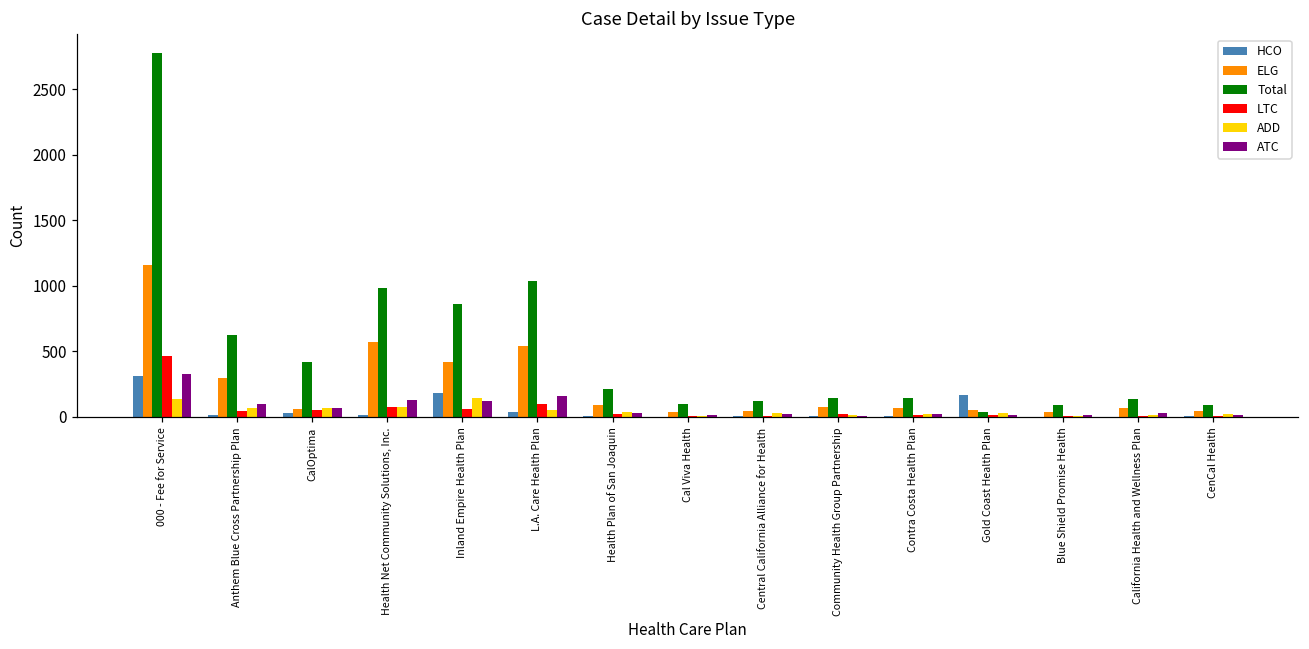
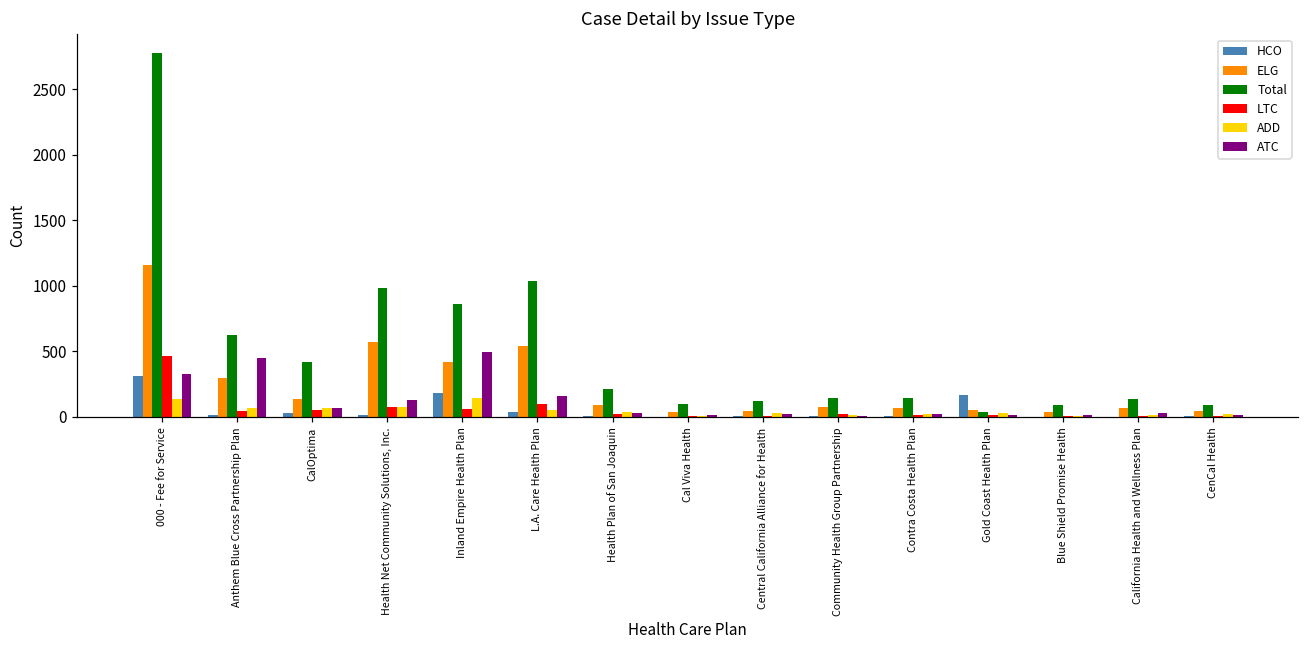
  {
    "HCO": {
      "000 - Fee for Service": 310,
      "CalOptima": 30,
      "Inland Empire Health Plan": 190,
      "L.A. Care Health Plan": 40,
      "Gold Coast Health Plan": 160
    },
    "ELG": {
      "000 - Fee for Service": 1160,
      "Anthem Blue Cross Partnership Plan": 300,
-     "CalOptima": 60,
+     "CalOptima": 140,
      "Health Net Community Solutions, Inc.": 570,
      "Inland Empire Health Plan": 420,
      "L.A. Care Health Plan": 540,
      "Health Plan of San Joaquin": 90,
      "Cal Viva Health": 40,
      "Central California Alliance for Health": 40,
      "Community Health Group Partnership": 80,
      "Contra Costa Health Plan": 70,
      "Gold Coast Health Plan": 50,
      "Blue Shield Promise Health": 40,
      "California Health and Wellness Plan": 60,
      "CenCal Health": 40
    },
    "Total": {
      "000 - Fee for Service": 2780,
      "Anthem Blue Cross Partnership Plan": 630,
      "CalOptima": 420,
      "Health Net Community Solutions, Inc.": 980,
      "Inland Empire Health Plan": 860,
      "L.A. Care Health Plan": 1030,
      "Health Plan of San Joaquin": 210,
      "Cal Viva Health": 100,
      "Central California Alliance for Health": 120,
      "Community Health Group Partnership": 150,
      "Contra Costa Health Plan": 150,
      "Gold Coast Health Plan": 40,
      "Blue Shield Promise Health": 90,
      "California Health and Wellness Plan": 140,
      "CenCal Health": 90
    },
    "LTC": {
      "000 - Fee for Service": 470,
      "Anthem Blue Cross Partnership Plan": 40,
      "CalOptima": 50,
      "Health Net Community Solutions, Inc.": 70,
      "Inland Empire Health Plan": 60,
      "L.A. Care Health Plan": 100
    },
    "ADD": {
      "000 - Fee for Service": 140,
      "Anthem Blue Cross Partnership Plan": 70,
      "CalOptima": 70,
      "Health Net Community Solutions, Inc.": 80,
      "Inland Empire Health Plan": 150,
      "L.A. Care Health Plan": 60,
      "Health Plan of San Joaquin": 40,
      "Central California Alliance for Health": 30,
      "Contra Costa Health Plan": 20,
      "Gold Coast Health Plan": 30
    },
    "ATC": {
      "000 - Fee for Service": 330,
-     "Anthem Blue Cross Partnership Plan": 100,
+     "Anthem Blue Cross Partnership Plan": 450,
      "CalOptima": 70,
      "Health Net Community Solutions, Inc.": 130,
-     "Inland Empire Health Plan": 120,
+     "Inland Empire Health Plan": 500,
      "L.A. Care Health Plan": 160,
      "Health Plan of San Joaquin": 30,
      "Central California Alliance for Health": 20,
      "Contra Costa Health Plan": 20,
      "California Health and Wellness Plan": 30
    }
  }
